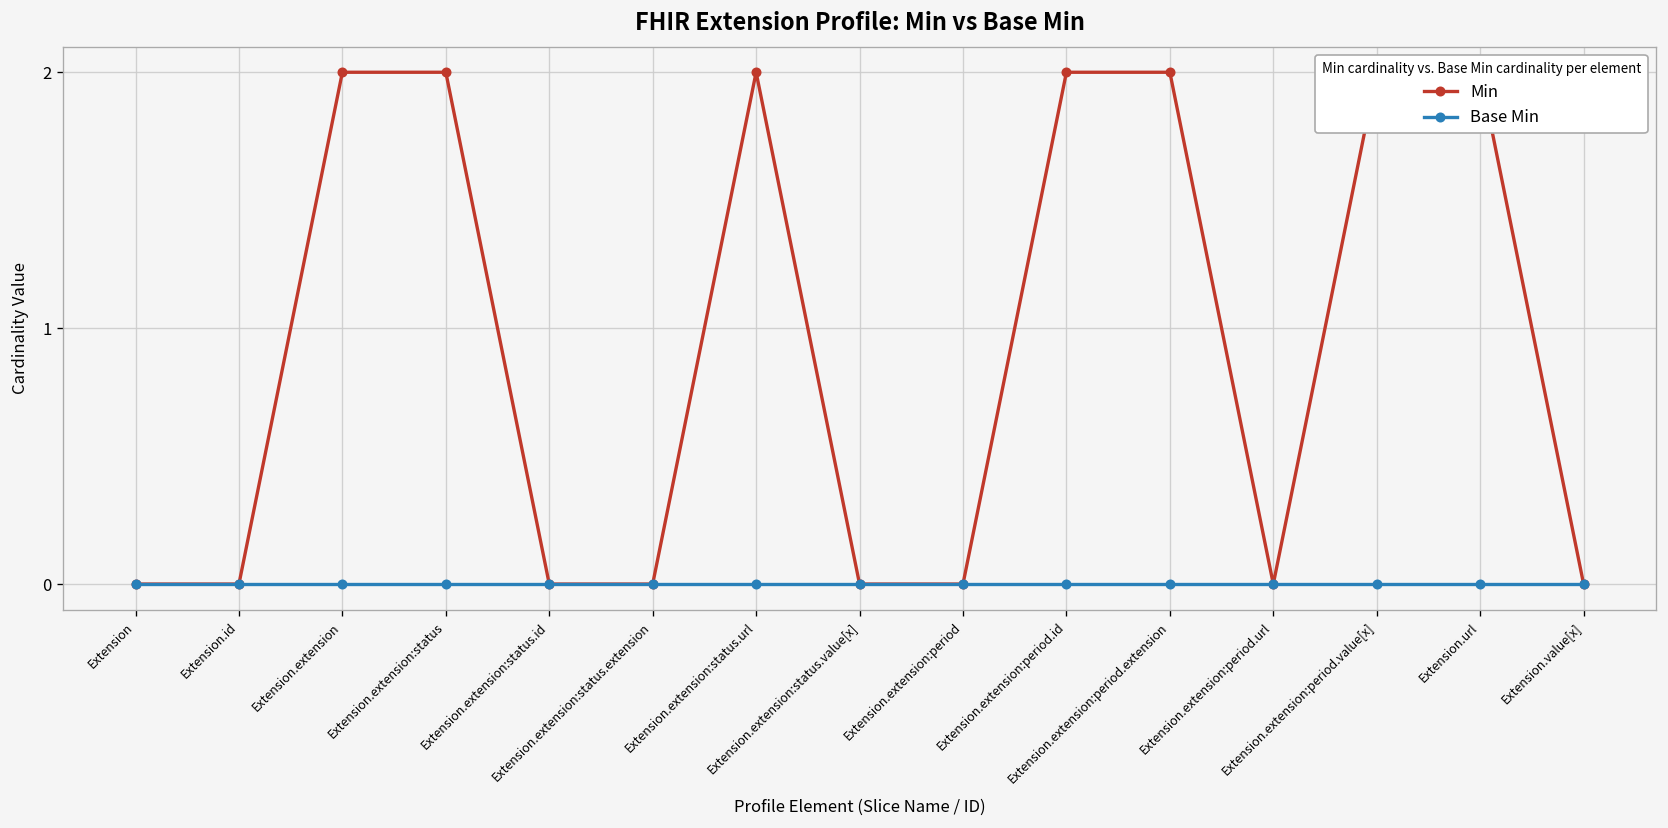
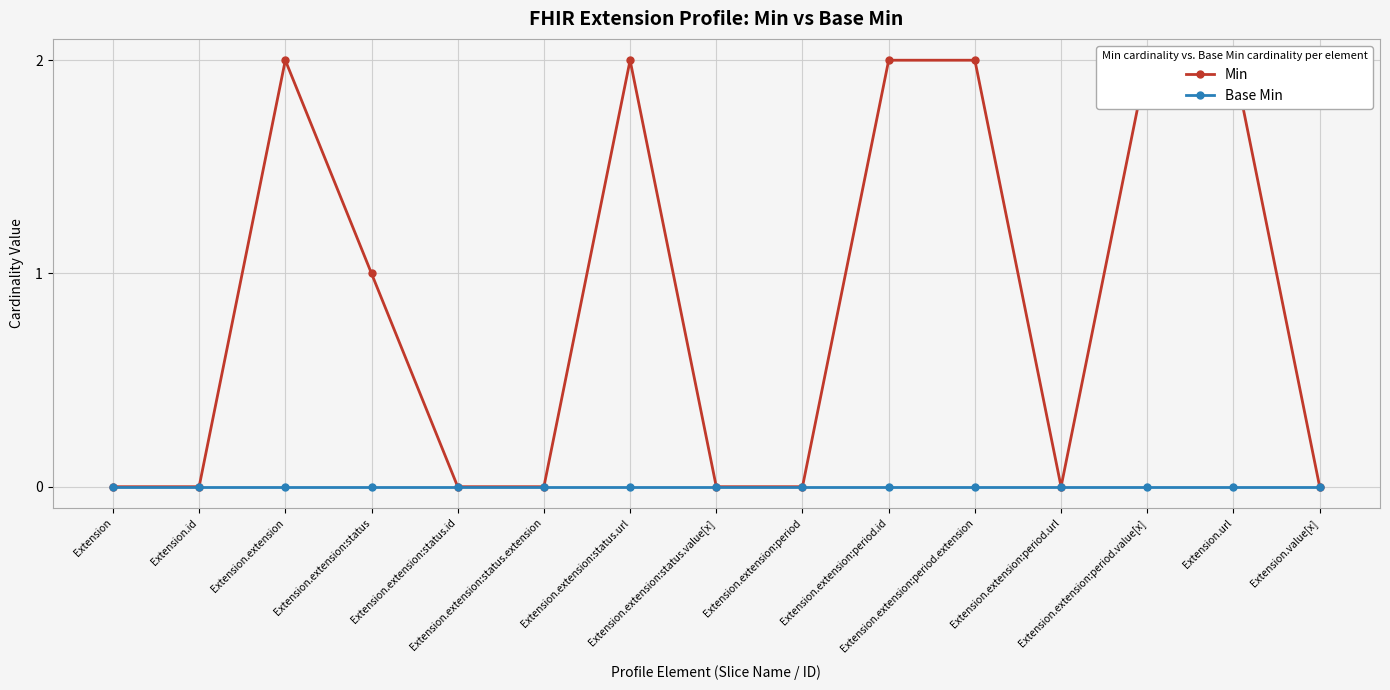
  {
    "Min": {
      "Extension.extension": 2,
-     "Extension.extension:status": 2,
+     "Extension.extension:status": 1,
      "Extension.extension:status.url": 2,
      "Extension.extension:period.id": 2,
      "Extension.extension:period.extension": 2
    },
    "Base Min": {
      "Extension.extension": 0,
      "Extension.extension:status": 0,
      "Extension.extension:status.url": 0,
      "Extension.extension:period.id": 0,
      "Extension.extension:period.extension": 0,
      "Extension.extension:period.value[x]": 0,
      "Extension.url": 0
    }
  }
